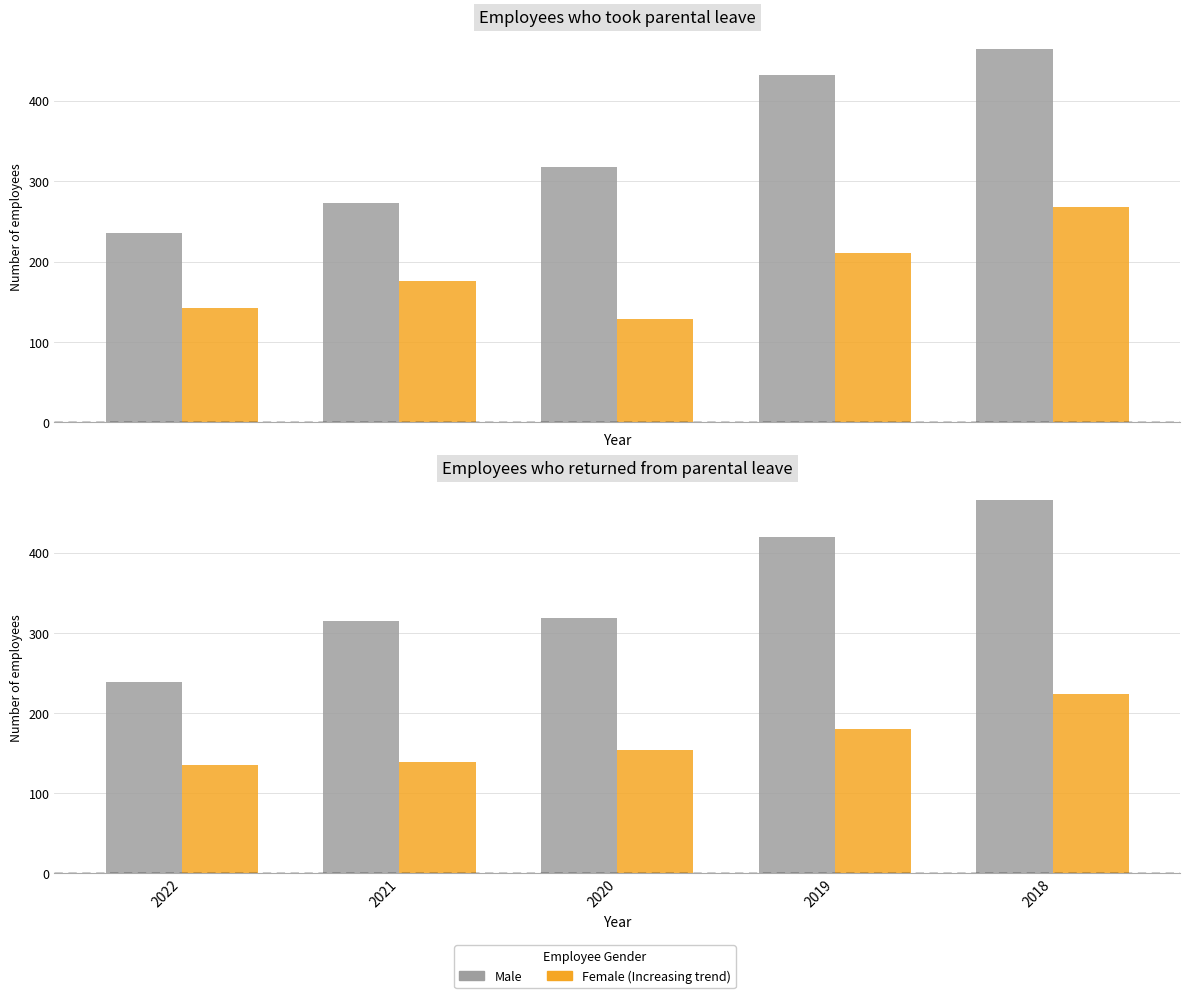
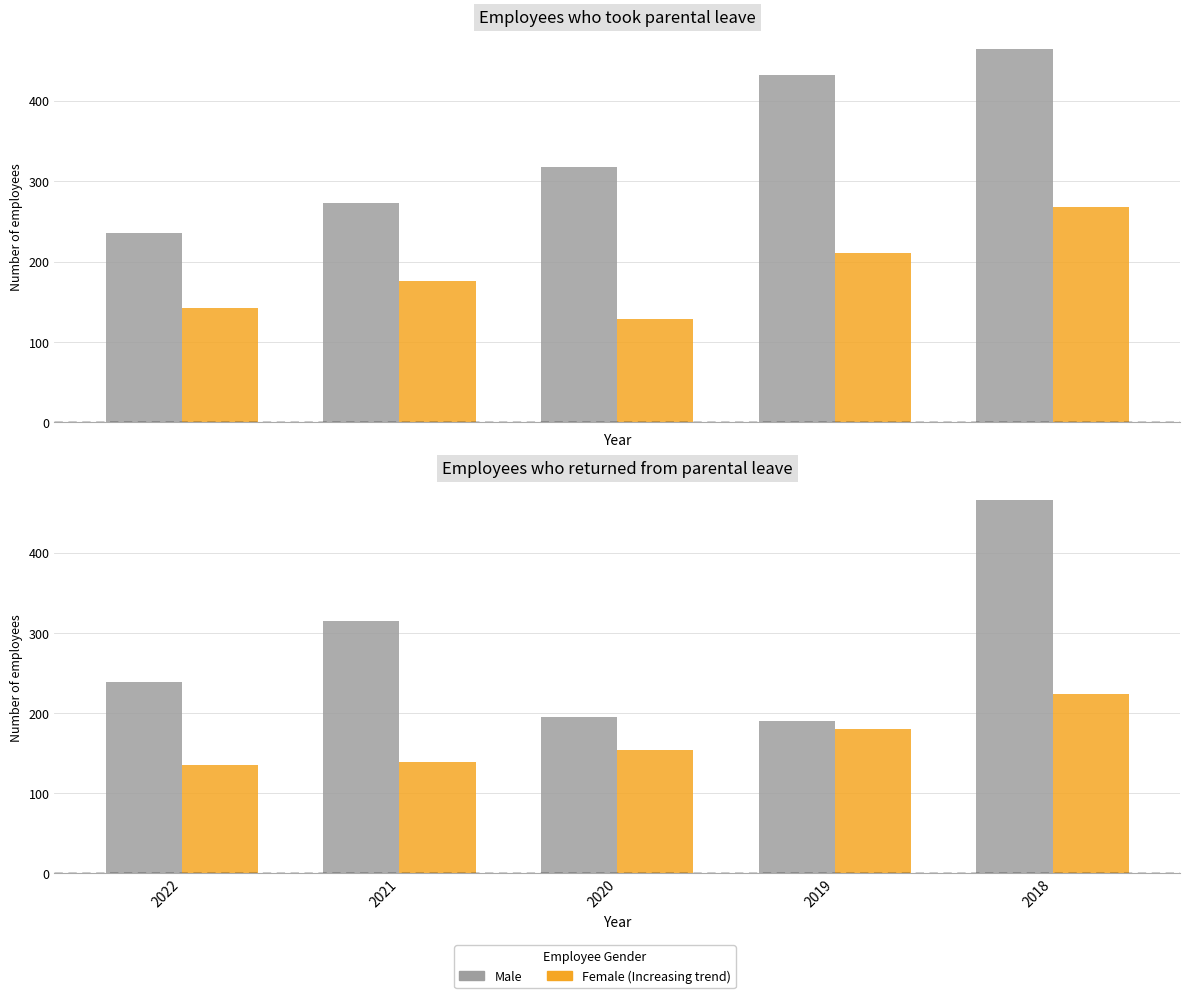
  {
    "Employees who returned from parental leave": {
      "Male": {
        "2022": 240,
        "2021": 320,
-       "2020": 320,
-       "2019": 420,
+       "2020": 200,
+       "2019": 190,
        "2018": 470
      }
    }
  }
